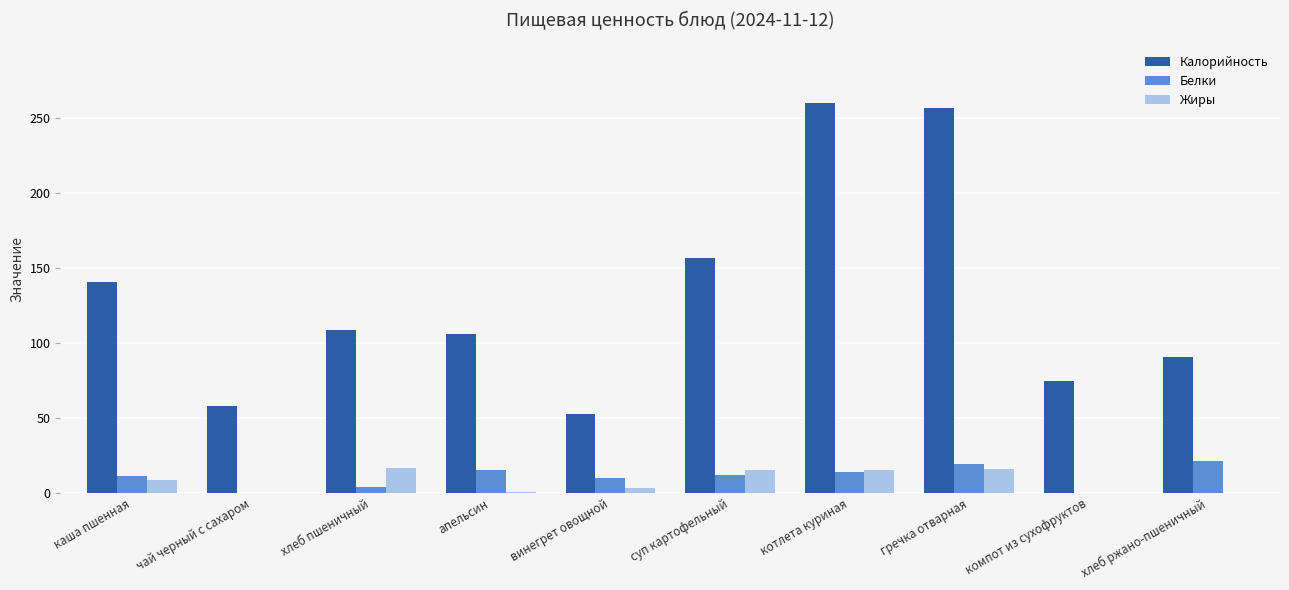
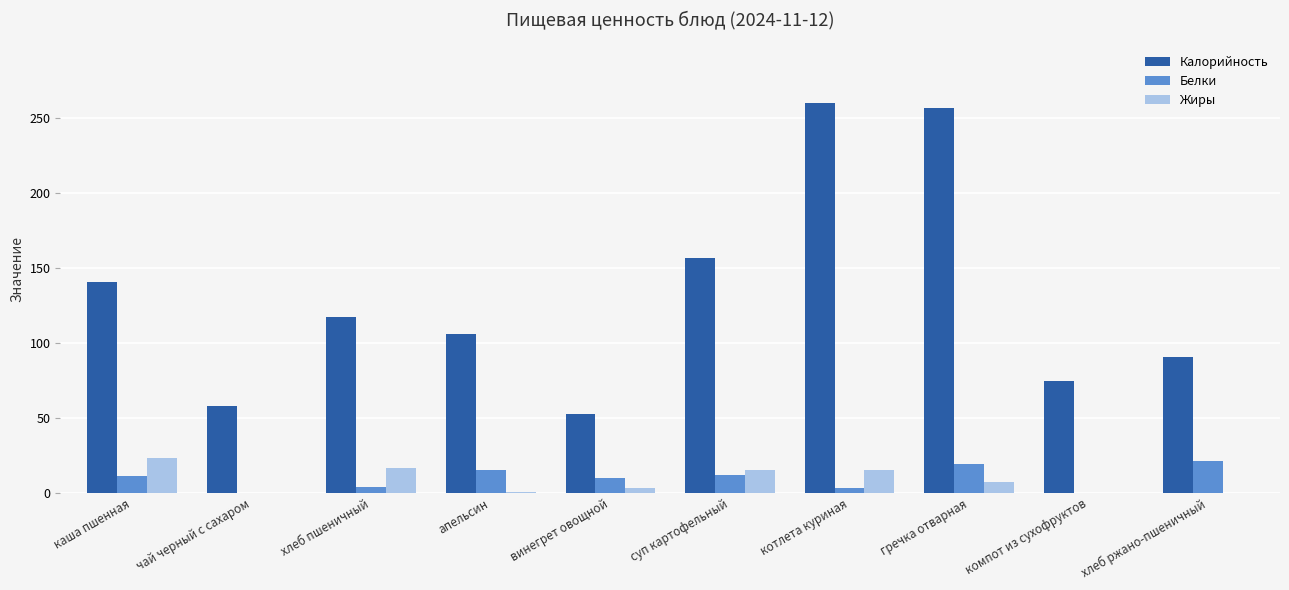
  {
    "Калорийность": {
      "каша пшенная": 140,
      "чай черный с сахаром": 58,
-     "хлеб пшеничный": 108,
+     "хлеб пшеничный": 118,
      "апельсин": 106,
      "винегрет овощной": 53,
      "суп картофельный": 156,
      "котлета куриная": 260,
      "гречка отварная": 257,
      "компот из сухофруктов": 74,
      "хлеб ржано-пшеничный": 91
    },
    "Белки": {
      "каша пшенная": 11,
      "хлеб пшеничный": 4,
      "апельсин": 15,
      "винегрет овощной": 10,
      "суп картофельный": 12,
-     "котлета куриная": 14,
+     "котлета куриная": 3,
      "гречка отварная": 19,
      "хлеб ржано-пшеничный": 21
    },
    "Жиры": {
-     "каша пшенная": 8,
+     "каша пшенная": 23,
      "хлеб пшеничный": 16,
      "винегрет овощной": 3,
      "суп картофельный": 15,
      "котлета куриная": 15,
-     "гречка отварная": 16
+     "гречка отварная": 7
    }
  }
